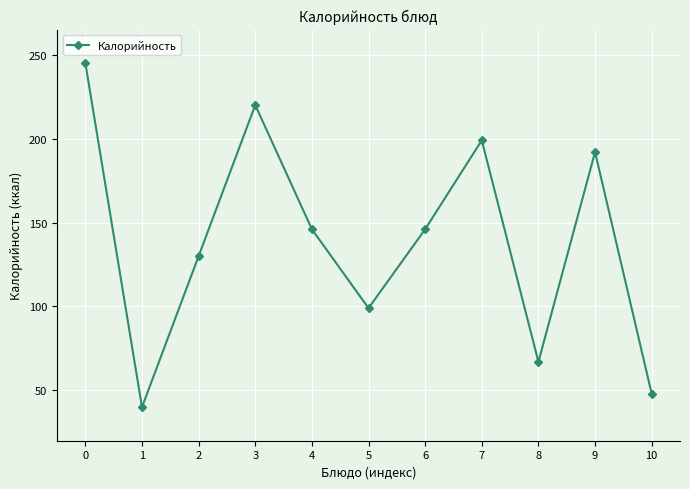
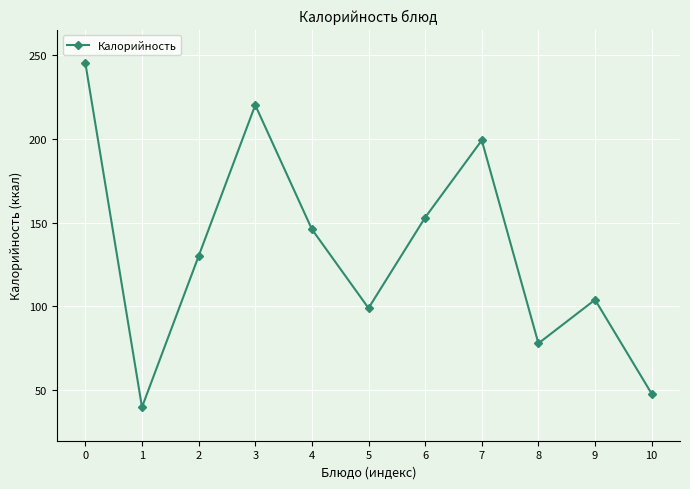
  {
    "0": 245,
    "1": 40,
    "2": 130,
    "3": 220,
    "4": 146,
    "5": 99,
-   "6": 146,
+   "6": 153,
    "7": 199,
-   "8": 67,
-   "9": 192,
+   "8": 78,
+   "9": 104,
    "10": 48
  }
